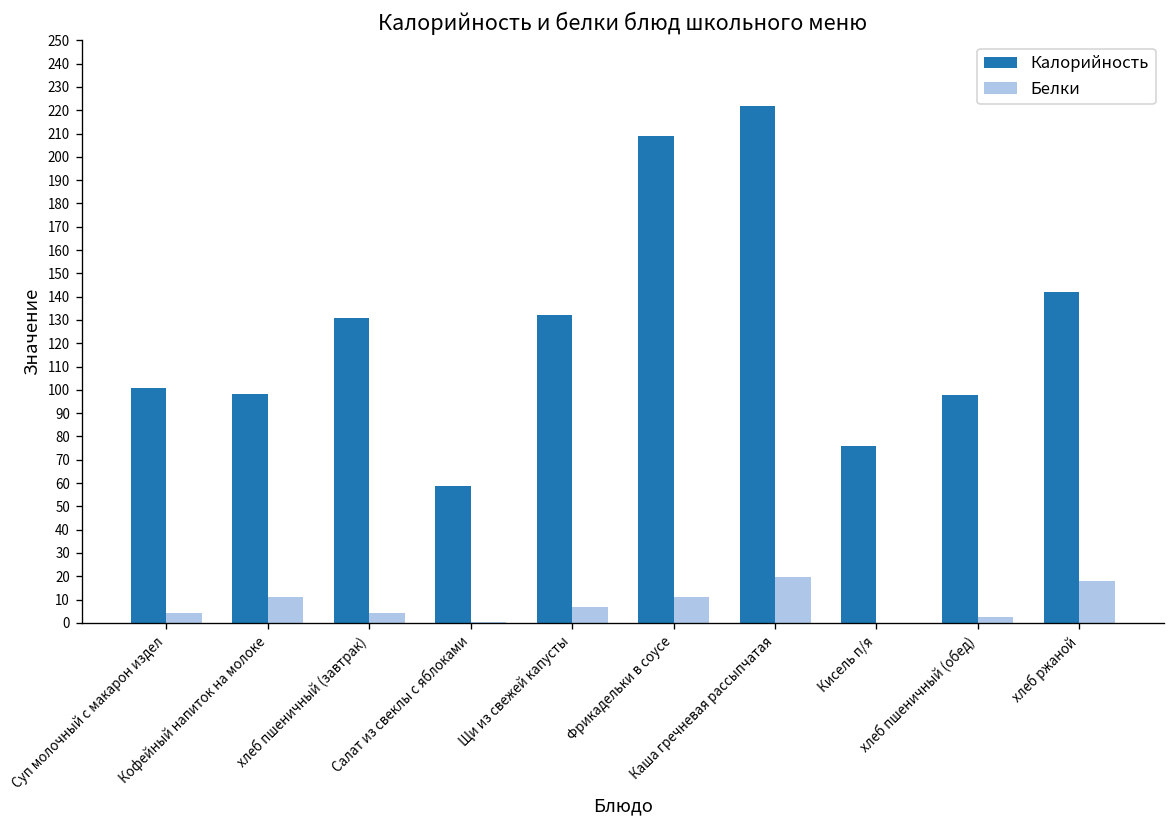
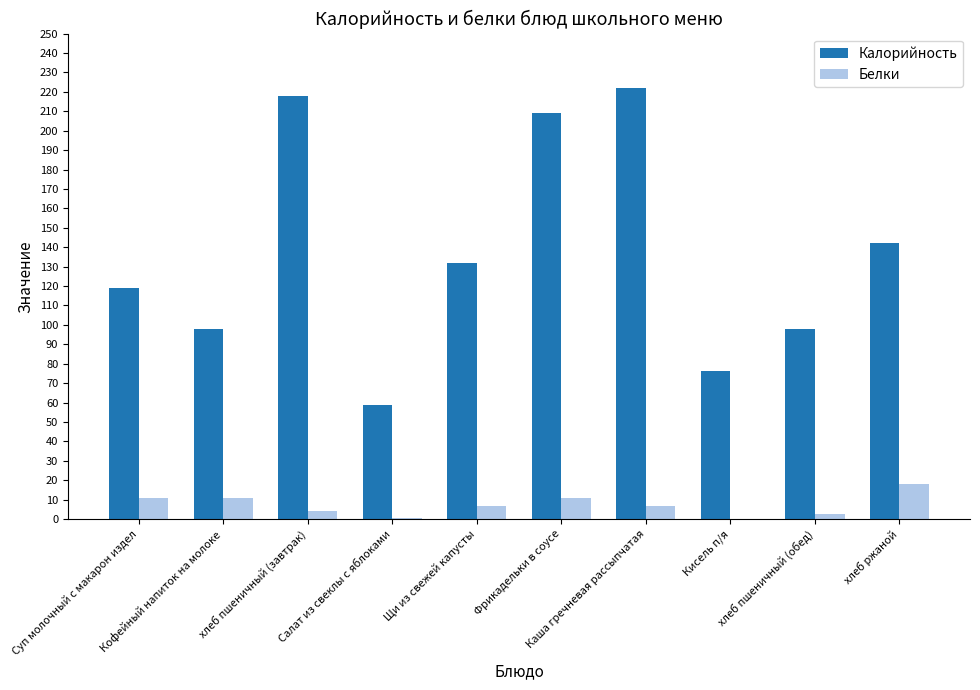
  {
    "Калорийность": {
-     "Суп молочный с макарон издел": 101,
+     "Суп молочный с макарон издел": 119,
      "Кофейный напиток на молоке": 98,
-     "хлеб пшеничный (завтрак)": 131,
+     "хлеб пшеничный (завтрак)": 218,
      "Салат из свеклы с яблоками": 59,
      "Щи из свежей капусты": 132,
      "Фрикадельки в соусе": 209,
      "Каша гречневая рассыпчатая": 222,
      "Кисель п/я": 76,
      "хлеб пшеничный (обед)": 98,
      "хлеб ржаной": 142
    },
    "Белки": {
-     "Суп молочный с макарон издел": 4,
+     "Суп молочный с макарон издел": 11,
      "Кофейный напиток на молоке": 11,
      "хлеб пшеничный (завтрак)": 4,
      "Щи из свежей капусты": 7,
      "Фрикадельки в соусе": 11,
-     "Каша гречневая рассыпчатая": 20,
+     "Каша гречневая рассыпчатая": 7,
      "Кисель п/я": 0,
      "хлеб пшеничный (обед)": 2,
      "хлеб ржаной": 18
    }
  }
